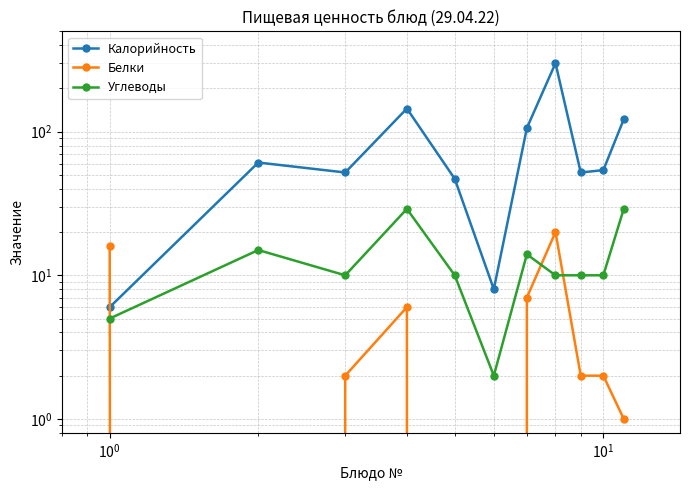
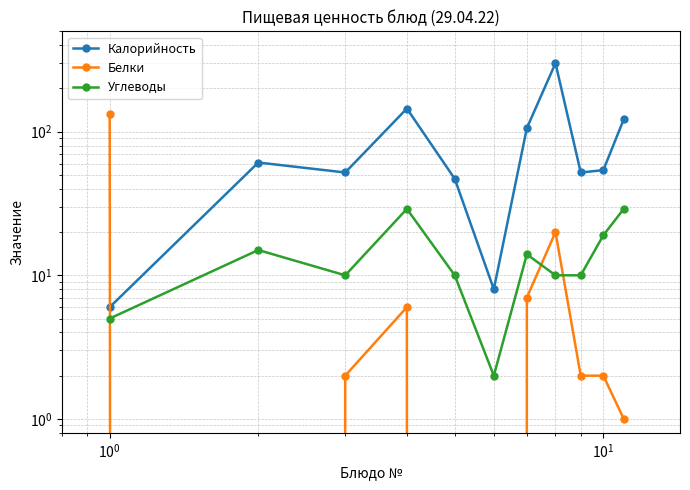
  {
    "Калорийность": {
      "10^0": 6,
      "10^1": 54
    },
    "Белки": {
-     "10^0": 16,
+     "10^0": 130,
      "10^1": 2
    },
    "Углеводы": {
      "10^0": 5,
-     "10^1": 10
+     "10^1": 19
    }
  }
